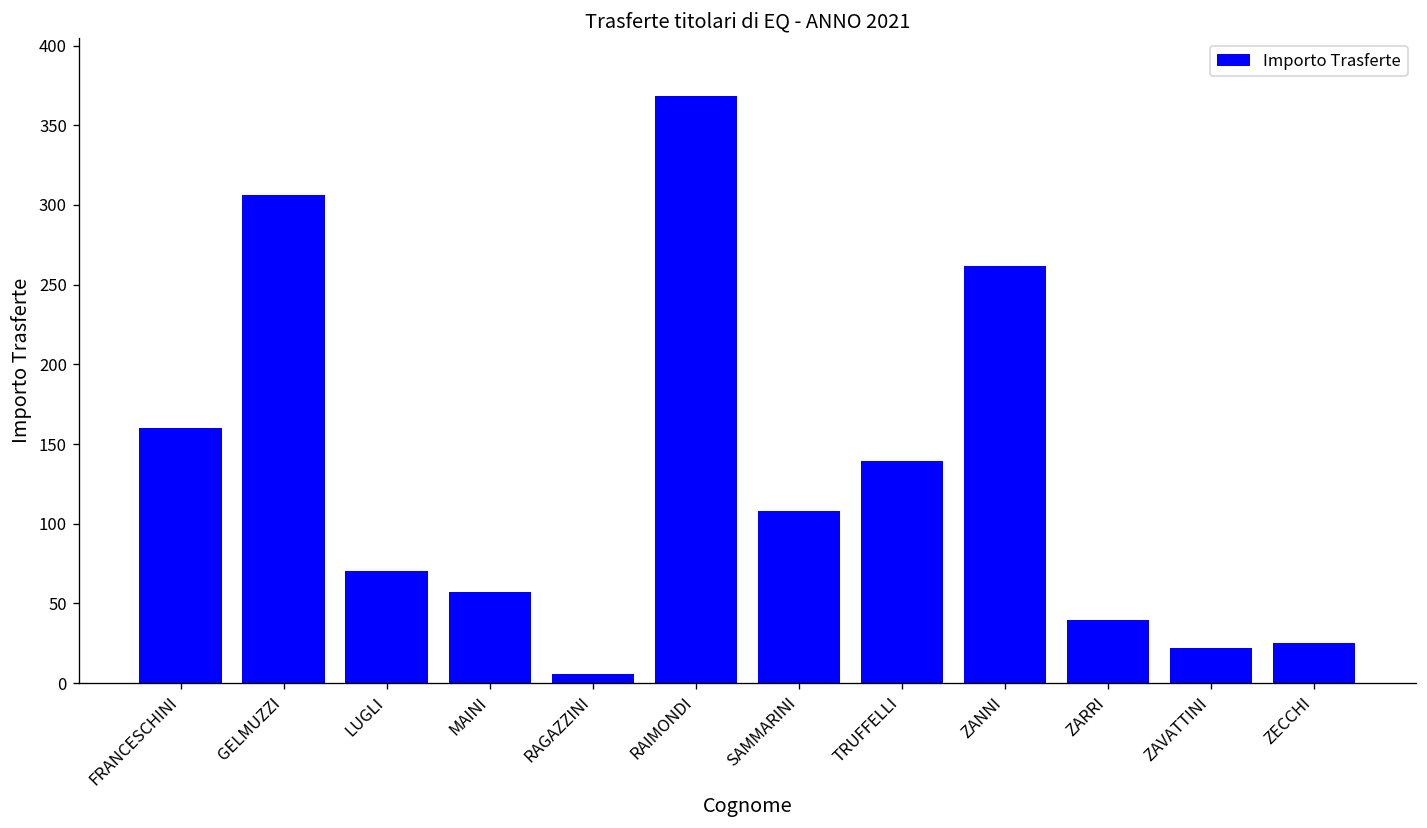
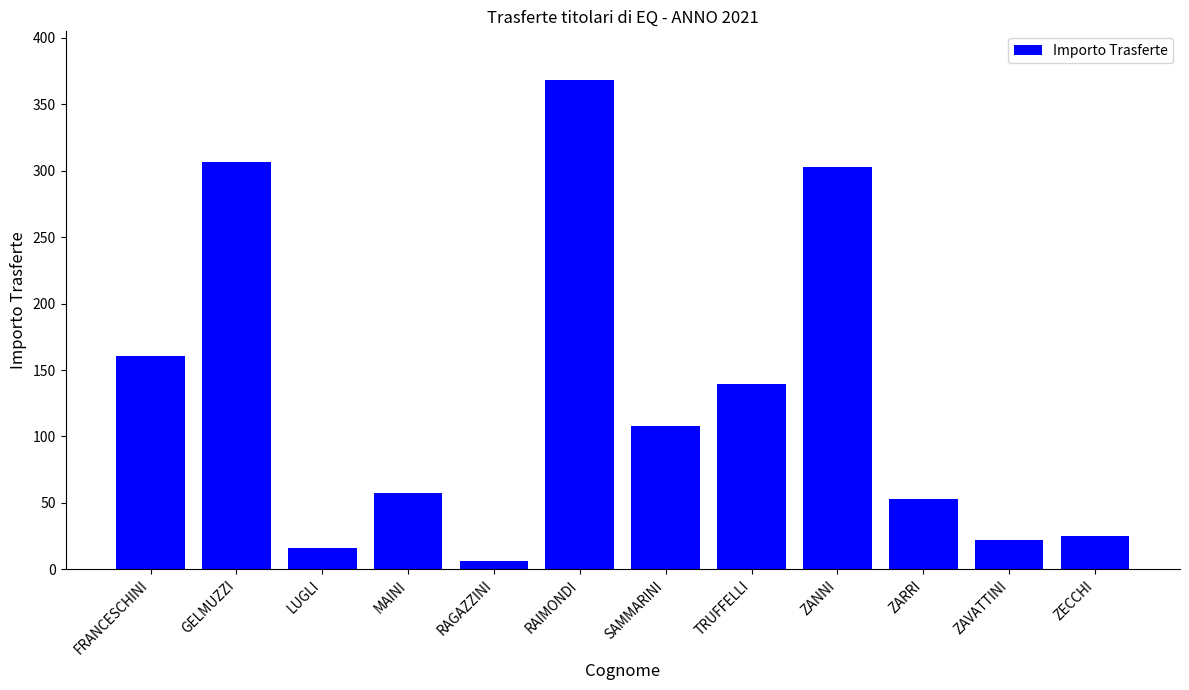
  {
    "FRANCESCHINI": 160,
    "GELMUZZI": 307,
-   "LUGLI": 70,
+   "LUGLI": 16,
    "MAINI": 57,
    "RAGAZZINI": 6,
    "RAIMONDI": 368,
    "SAMMARINI": 108,
    "TRUFFELLI": 139,
-   "ZANNI": 262,
-   "ZARRI": 39,
+   "ZANNI": 303,
+   "ZARRI": 53,
    "ZAVATTINI": 22,
    "ZECCHI": 25
  }
